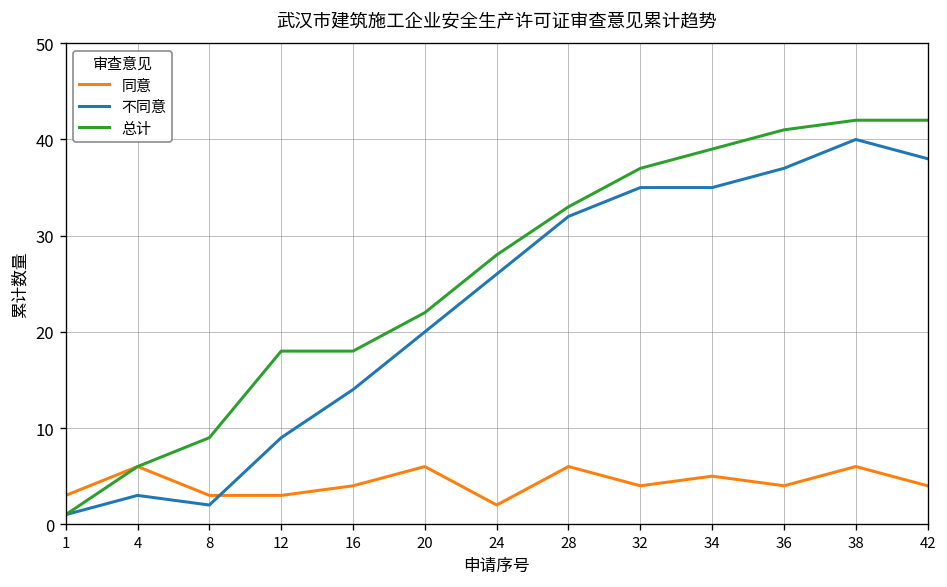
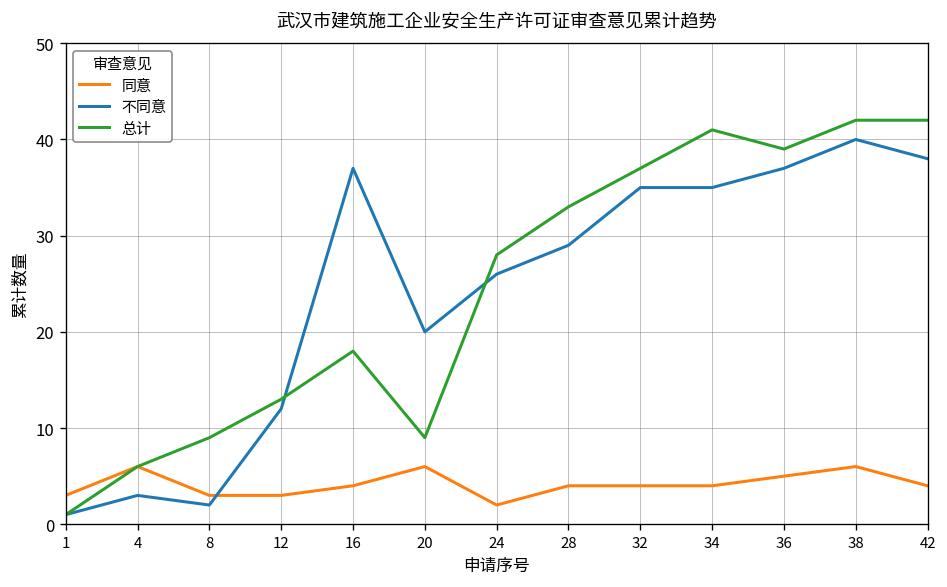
  {
    "同意": {
      "1": 3,
      "8": 3,
      "12": 3,
      "16": 4,
      "20": 6,
      "24": 2,
-     "28": 6,
+     "28": 4,
      "32": 4,
-     "34": 5,
-     "36": 4,
+     "34": 4,
+     "36": 5,
      "38": 6,
      "42": 4
    },
    "不同意": {
      "4": 3,
      "8": 2,
-     "12": 9,
-     "16": 14,
+     "12": 12,
+     "16": 37,
      "20": 20,
      "24": 26,
-     "28": 32,
+     "28": 29,
      "32": 35,
      "34": 35,
      "36": 37,
      "38": 40,
      "42": 38
    },
    "总计": {
      "8": 9,
-     "12": 18,
+     "12": 13,
      "16": 18,
-     "20": 22,
+     "20": 9,
      "24": 28,
      "28": 33,
      "32": 37,
-     "34": 39,
-     "36": 41,
+     "34": 41,
+     "36": 39,
      "38": 42,
      "42": 42
    }
  }
